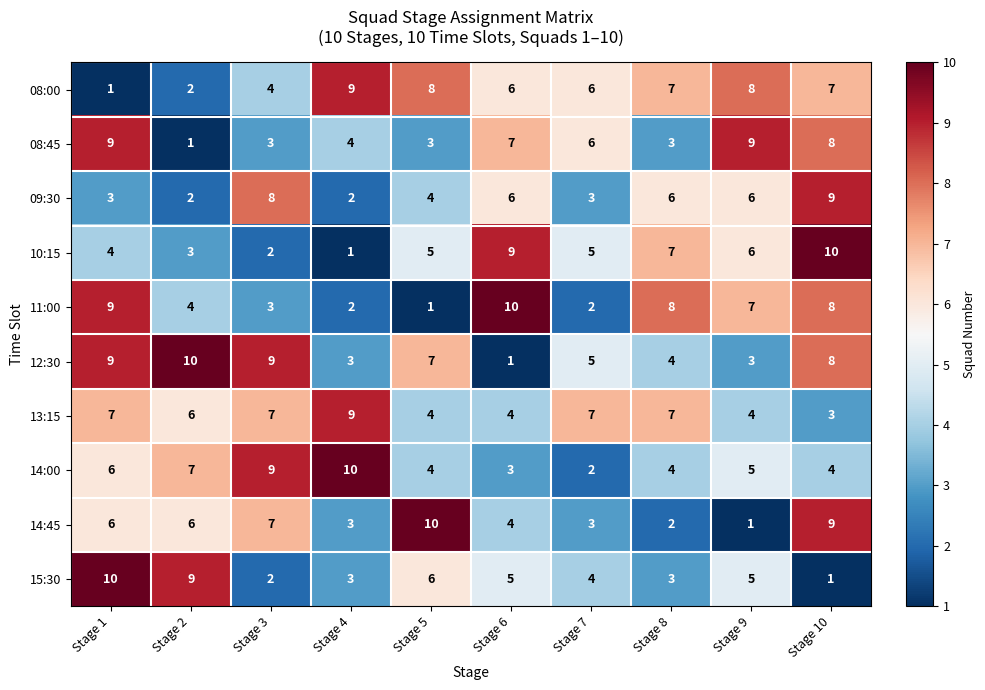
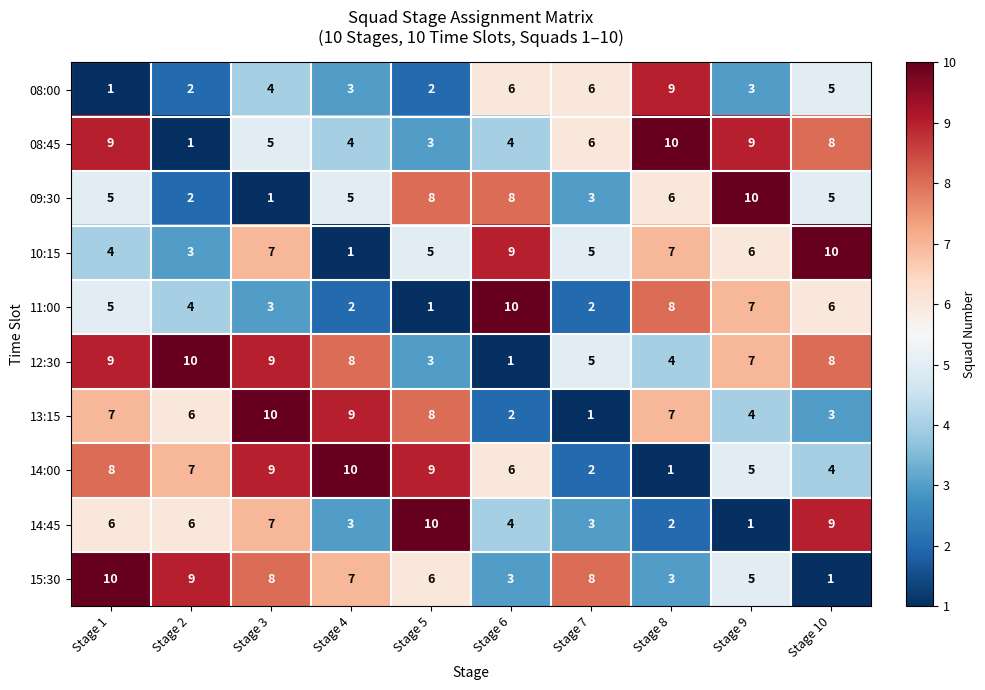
  {
    "08:00": {
      "Stage 1": 1,
      "Stage 2": 2,
      "Stage 3": 4,
-     "Stage 4": 9,
-     "Stage 5": 8,
+     "Stage 4": 3,
+     "Stage 5": 2,
      "Stage 6": 6,
      "Stage 7": 6,
-     "Stage 8": 7,
-     "Stage 9": 8,
-     "Stage 10": 7
+     "Stage 8": 9,
+     "Stage 9": 3,
+     "Stage 10": 5
    },
    "08:45": {
      "Stage 1": 9,
      "Stage 2": 1,
-     "Stage 3": 3,
+     "Stage 3": 5,
      "Stage 4": 4,
      "Stage 5": 3,
-     "Stage 6": 7,
+     "Stage 6": 4,
      "Stage 7": 6,
-     "Stage 8": 3,
+     "Stage 8": 10,
      "Stage 9": 9,
      "Stage 10": 8
    },
    "09:30": {
-     "Stage 1": 3,
+     "Stage 1": 5,
      "Stage 2": 2,
-     "Stage 3": 8,
-     "Stage 4": 2,
-     "Stage 5": 4,
-     "Stage 6": 6,
+     "Stage 3": 1,
+     "Stage 4": 5,
+     "Stage 5": 8,
+     "Stage 6": 8,
      "Stage 7": 3,
      "Stage 8": 6,
-     "Stage 9": 6,
-     "Stage 10": 9
+     "Stage 9": 10,
+     "Stage 10": 5
    },
    "10:15": {
      "Stage 1": 4,
      "Stage 2": 3,
-     "Stage 3": 2,
+     "Stage 3": 7,
      "Stage 4": 1,
      "Stage 5": 5,
      "Stage 6": 9,
      "Stage 7": 5,
      "Stage 8": 7,
      "Stage 9": 6,
      "Stage 10": 10
    },
    "11:00": {
-     "Stage 1": 9,
+     "Stage 1": 5,
      "Stage 2": 4,
      "Stage 3": 3,
      "Stage 4": 2,
      "Stage 5": 1,
      "Stage 6": 10,
      "Stage 7": 2,
      "Stage 8": 8,
      "Stage 9": 7,
-     "Stage 10": 8
+     "Stage 10": 6
    },
    "12:30": {
      "Stage 1": 9,
      "Stage 2": 10,
      "Stage 3": 9,
-     "Stage 4": 3,
-     "Stage 5": 7,
+     "Stage 4": 8,
+     "Stage 5": 3,
      "Stage 6": 1,
      "Stage 7": 5,
      "Stage 8": 4,
-     "Stage 9": 3,
+     "Stage 9": 7,
      "Stage 10": 8
    },
    "13:15": {
      "Stage 1": 7,
      "Stage 2": 6,
-     "Stage 3": 7,
+     "Stage 3": 10,
      "Stage 4": 9,
-     "Stage 5": 4,
-     "Stage 6": 4,
-     "Stage 7": 7,
+     "Stage 5": 8,
+     "Stage 6": 2,
+     "Stage 7": 1,
      "Stage 8": 7,
      "Stage 9": 4,
      "Stage 10": 3
    },
    "14:00": {
-     "Stage 1": 6,
+     "Stage 1": 8,
      "Stage 2": 7,
      "Stage 3": 9,
      "Stage 4": 10,
-     "Stage 5": 4,
-     "Stage 6": 3,
+     "Stage 5": 9,
+     "Stage 6": 6,
      "Stage 7": 2,
-     "Stage 8": 4,
+     "Stage 8": 1,
      "Stage 9": 5,
      "Stage 10": 4
    },
    "14:45": {
      "Stage 1": 6,
      "Stage 2": 6,
      "Stage 3": 7,
      "Stage 4": 3,
      "Stage 5": 10,
      "Stage 6": 4,
      "Stage 7": 3,
      "Stage 8": 2,
      "Stage 9": 1,
      "Stage 10": 9
    },
    "15:30": {
      "Stage 1": 10,
      "Stage 2": 9,
-     "Stage 3": 2,
-     "Stage 4": 3,
+     "Stage 3": 8,
+     "Stage 4": 7,
      "Stage 5": 6,
-     "Stage 6": 5,
-     "Stage 7": 4,
+     "Stage 6": 3,
+     "Stage 7": 8,
      "Stage 8": 3,
      "Stage 9": 5,
      "Stage 10": 1
    }
  }
